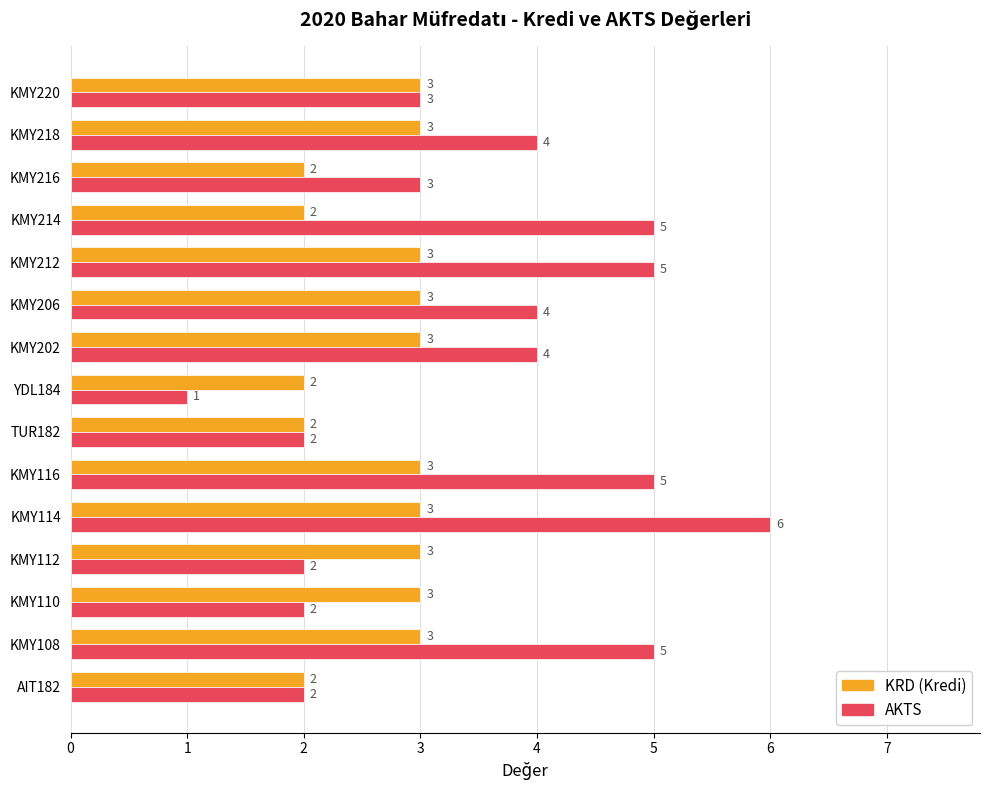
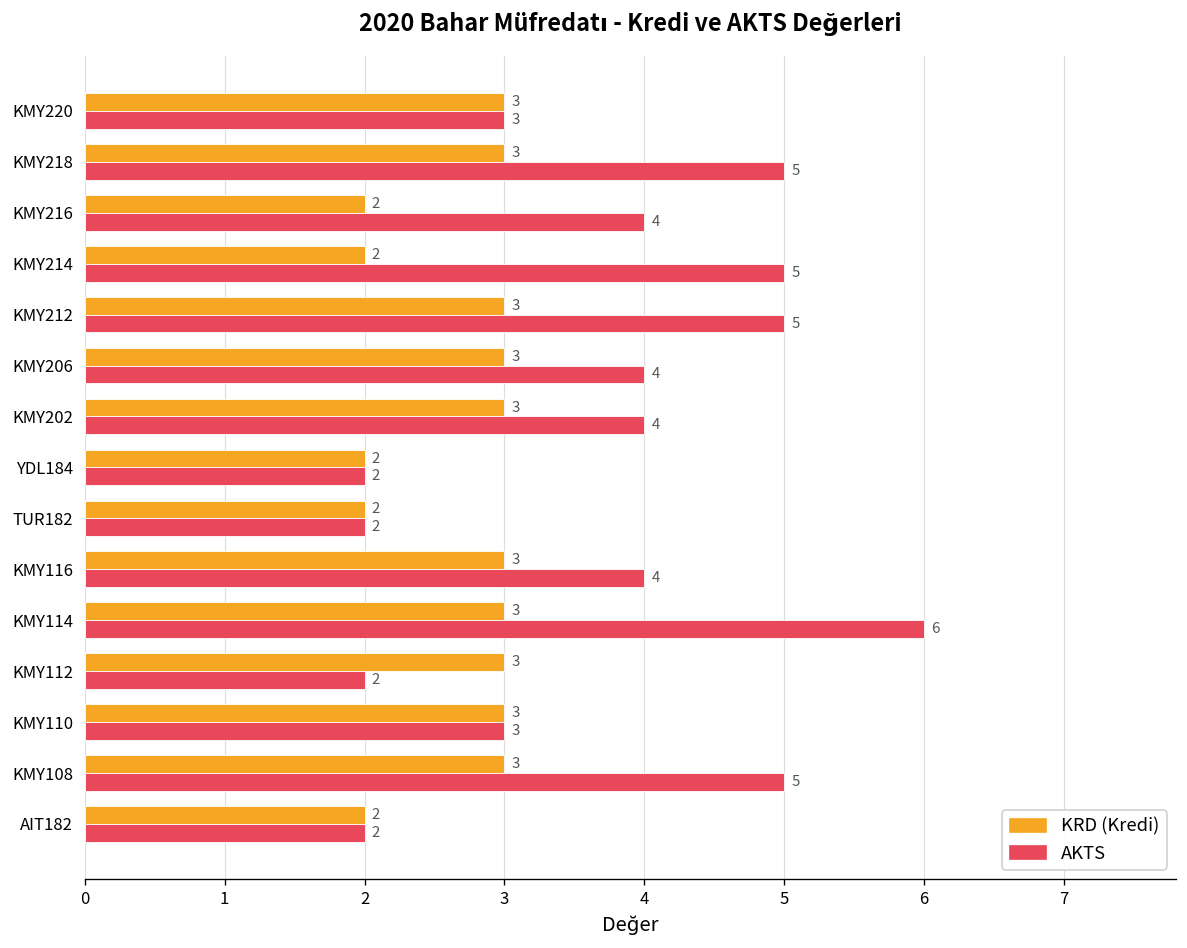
  {
    "AKTS": {
      "KMY220": 3,
-     "KMY218": 4,
-     "KMY216": 3,
+     "KMY218": 5,
+     "KMY216": 4,
      "KMY214": 5,
      "KMY212": 5,
      "KMY206": 4,
      "KMY202": 4,
-     "YDL184": 1,
+     "YDL184": 2,
      "TUR182": 2,
-     "KMY116": 5,
+     "KMY116": 4,
      "KMY114": 6,
      "KMY112": 2,
-     "KMY110": 2,
+     "KMY110": 3,
      "KMY108": 5,
      "AIT182": 2
    }
  }
